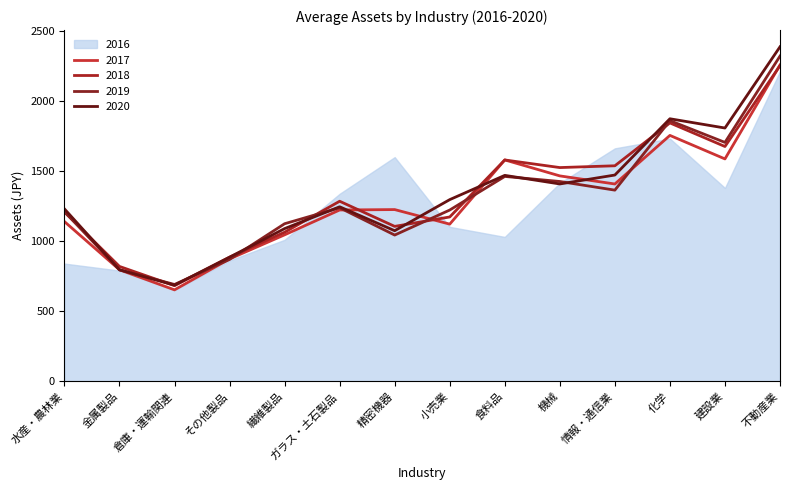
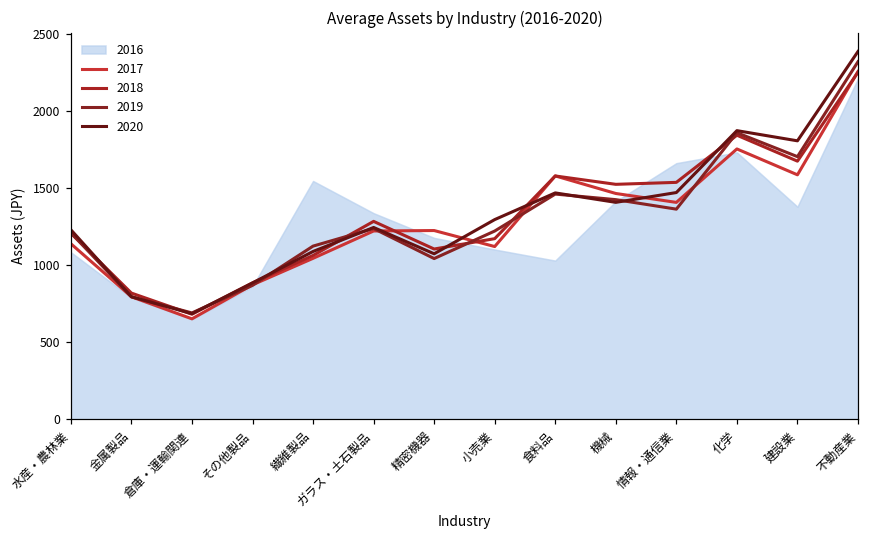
  {
    "2016": {
-     "水産・農林業": 840,
-     "繊維製品": 1010,
+     "水産・農林業": 1080,
+     "繊維製品": 1550,
      "ガラス・土石製品": 1340,
-     "精密機器": 1600,
+     "精密機器": 1180,
      "小売業": 1100,
      "食料品": 1030,
      "情報・通信業": 1660,
      "化学": 1730,
      "建設業": 1380,
      "不動産業": 2210
    }
  }
